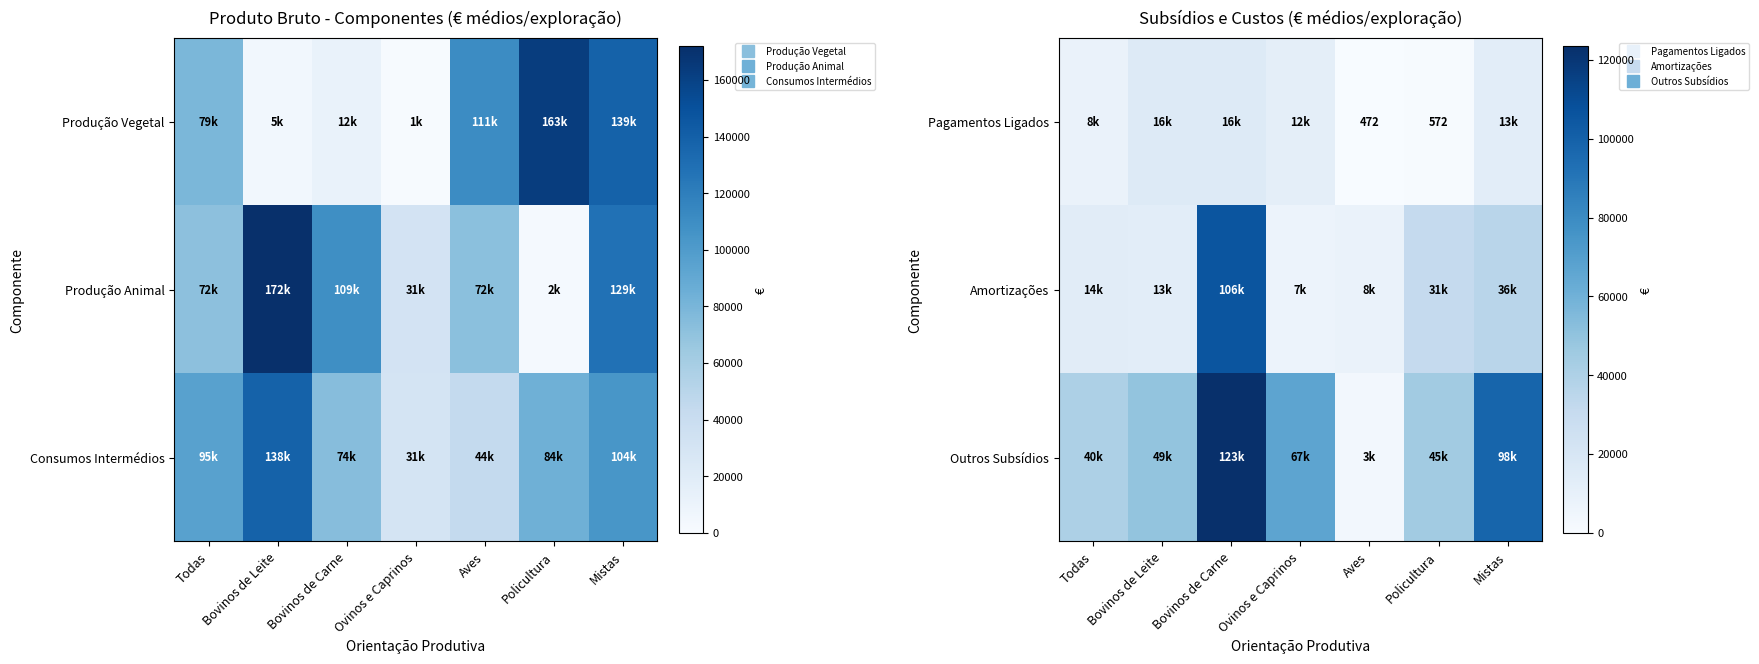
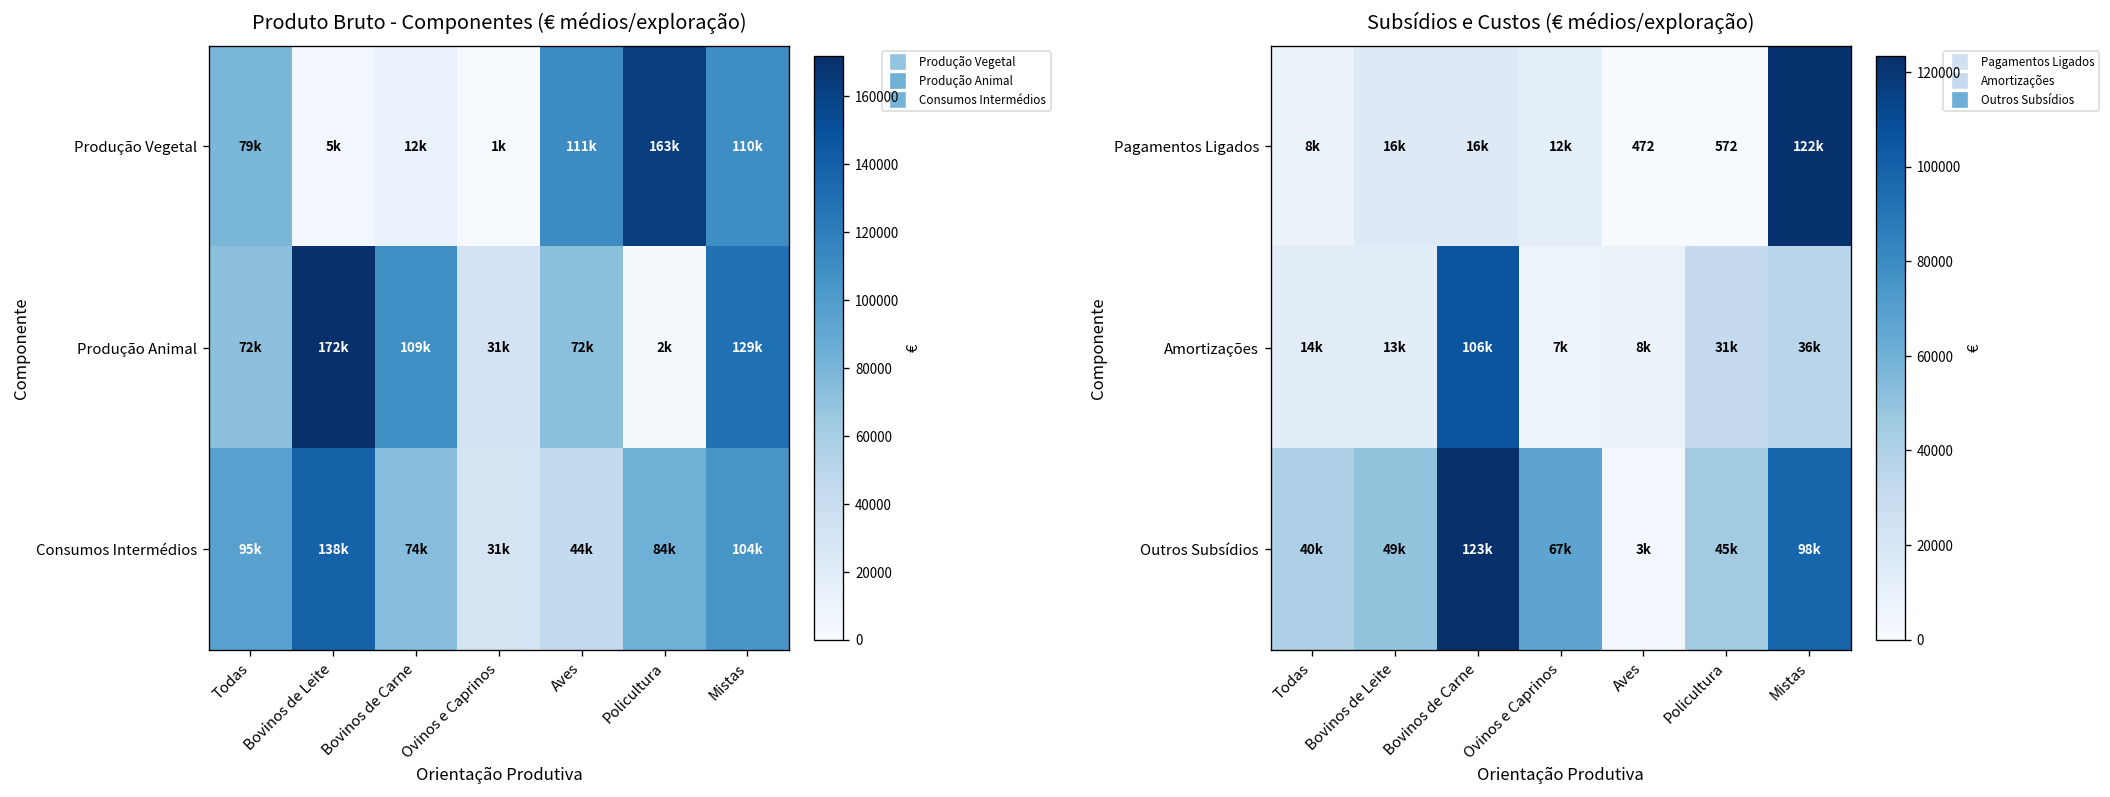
  {
    "Produto Bruto - Componentes (€ médios/exploração)": {
      "Produção Vegetal": {
        "Todas": "79k",
        "Bovinos de Leite": "5k",
        "Bovinos de Carne": "12k",
        "Ovinos e Caprinos": "1k",
        "Aves": "111k",
        "Policultura": "163k",
-       "Mistas": "139k"
+       "Mistas": "110k"
      },
      "Produção Animal": {
        "Todas": "72k",
        "Bovinos de Leite": "172k",
        "Bovinos de Carne": "109k",
        "Ovinos e Caprinos": "31k",
        "Aves": "72k",
        "Policultura": "2k",
        "Mistas": "129k"
      },
      "Consumos Intermédios": {
        "Todas": "95k",
        "Bovinos de Leite": "138k",
        "Bovinos de Carne": "74k",
        "Ovinos e Caprinos": "31k",
        "Aves": "44k",
        "Policultura": "84k",
        "Mistas": "104k"
      }
    },
    "Subsídios e Custos (€ médios/exploração)": {
      "Pagamentos Ligados": {
        "Todas": "8k",
        "Bovinos de Leite": "16k",
        "Bovinos de Carne": "16k",
        "Ovinos e Caprinos": "12k",
        "Aves": "472",
        "Policultura": "572",
-       "Mistas": "13k"
+       "Mistas": "122k"
      },
      "Amortizações": {
        "Todas": "14k",
        "Bovinos de Leite": "13k",
        "Bovinos de Carne": "106k",
        "Ovinos e Caprinos": "7k",
        "Aves": "8k",
        "Policultura": "31k",
        "Mistas": "36k"
      },
      "Outros Subsídios": {
        "Todas": "40k",
        "Bovinos de Leite": "49k",
        "Bovinos de Carne": "123k",
        "Ovinos e Caprinos": "67k",
        "Aves": "3k",
        "Policultura": "45k",
        "Mistas": "98k"
      }
    }
  }
